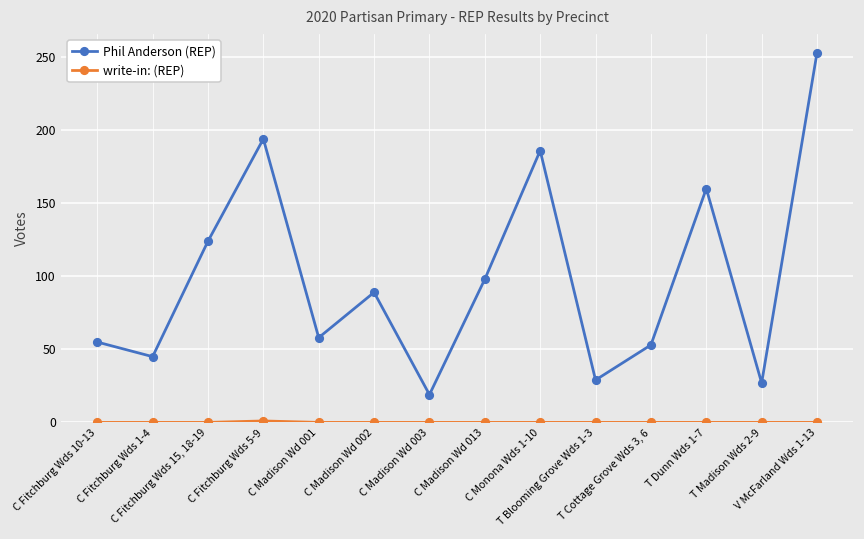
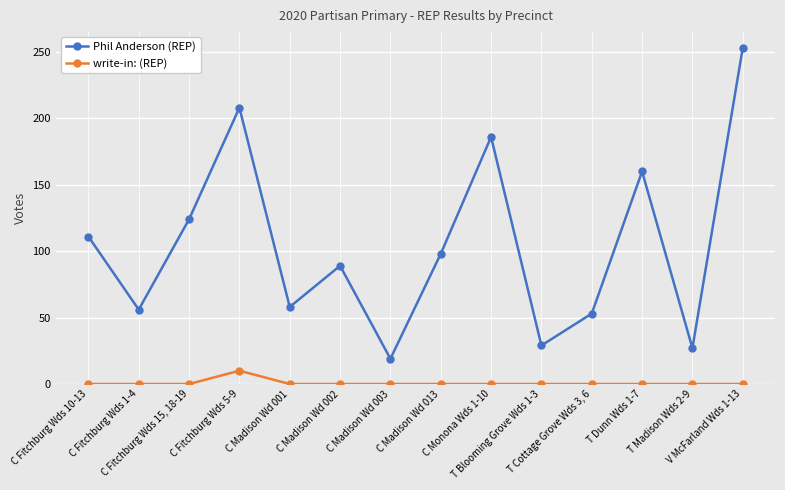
  {
    "Phil Anderson (REP)": {
-     "C Fitchburg Wds 10-13": 55,
-     "C Fitchburg Wds 1-4": 45,
+     "C Fitchburg Wds 10-13": 111,
+     "C Fitchburg Wds 1-4": 56,
      "C Fitchburg Wds 15, 18-19": 124,
-     "C Fitchburg Wds 5-9": 194,
+     "C Fitchburg Wds 5-9": 208,
      "C Madison Wd 001": 58,
      "C Madison Wd 002": 89,
      "C Madison Wd 003": 19,
      "C Madison Wd 013": 98,
      "C Monona Wds 1-10": 186,
      "T Blooming Grove Wds 1-3": 29,
      "T Cottage Grove Wds 3, 6": 53,
      "T Dunn Wds 1-7": 160,
      "T Madison Wds 2-9": 27,
      "V McFarland Wds 1-13": 253
    },
    "write-in: (REP)": {
      "C Fitchburg Wds 10-13": 0,
      "C Fitchburg Wds 1-4": 0,
      "C Fitchburg Wds 15, 18-19": 0,
-     "C Fitchburg Wds 5-9": 1,
+     "C Fitchburg Wds 5-9": 10,
      "C Madison Wd 001": 0,
      "C Madison Wd 002": 0,
      "C Madison Wd 003": 0,
      "C Madison Wd 013": 0,
      "C Monona Wds 1-10": 0,
      "T Blooming Grove Wds 1-3": 0,
      "T Cottage Grove Wds 3, 6": 0,
      "T Dunn Wds 1-7": 0,
      "T Madison Wds 2-9": 0,
      "V McFarland Wds 1-13": 0
    }
  }
